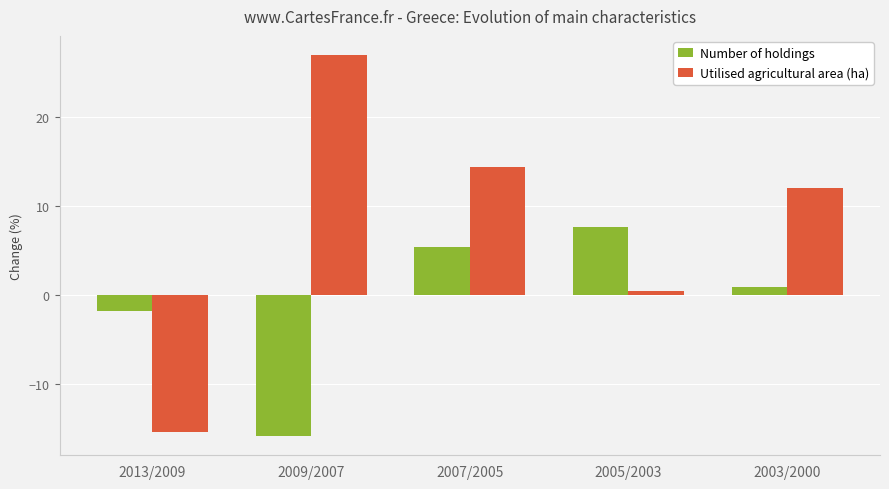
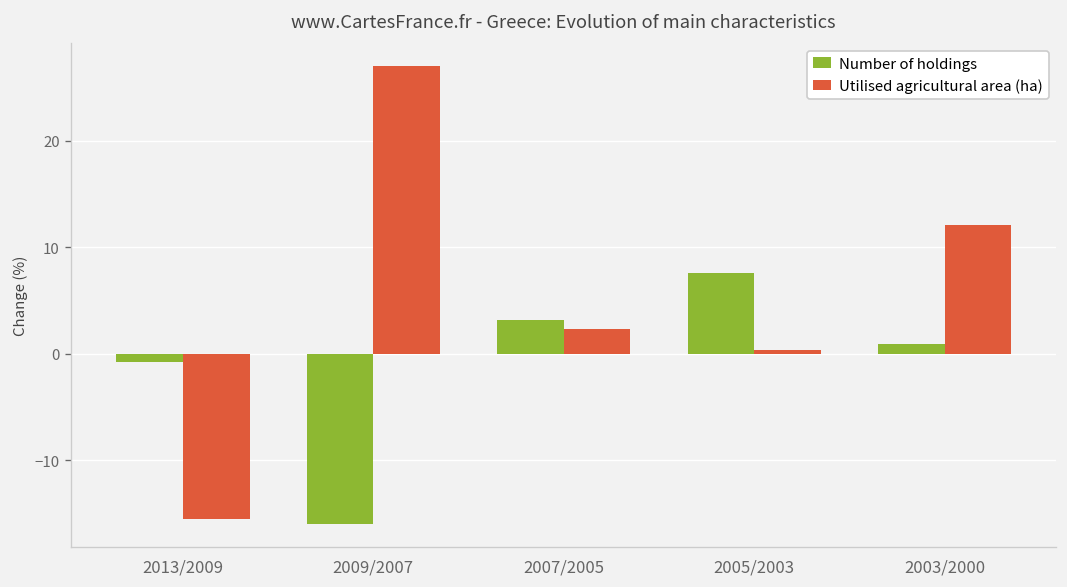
  {
    "Number of holdings": {
-     "2013/2009": -2,
+     "2013/2009": -1,
      "2009/2007": -16,
-     "2007/2005": 5,
+     "2007/2005": 3,
      "2005/2003": 8,
      "2003/2000": 1
    },
    "Utilised agricultural area (ha)": {
      "2013/2009": -15,
      "2009/2007": 27,
-     "2007/2005": 14,
+     "2007/2005": 2,
      "2005/2003": 0,
      "2003/2000": 12
    }
  }
